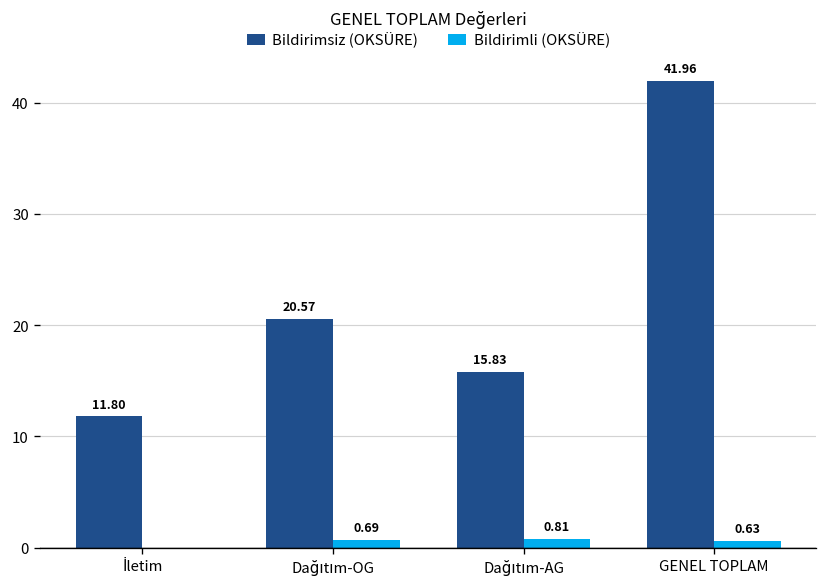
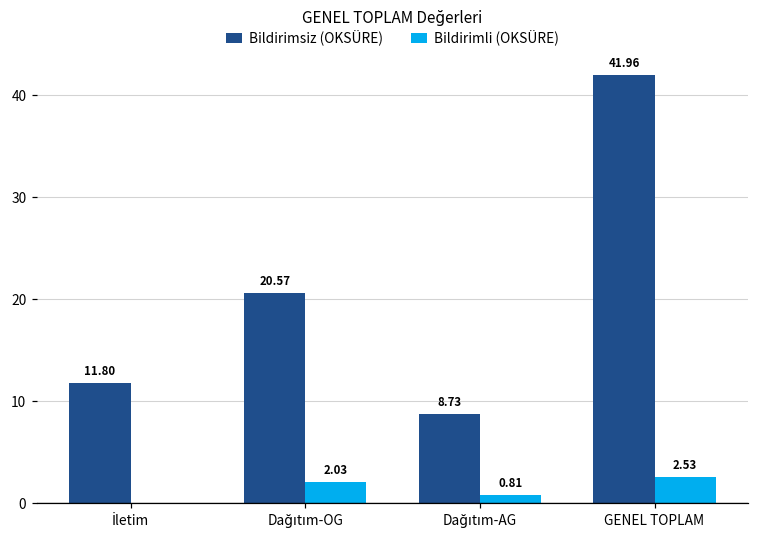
  {
    "Bildirimsiz (OKSÜRE)": {
      "İletim": 11.80,
      "Dağıtım-OG": 20.57,
-     "Dağıtım-AG": 15.83,
+     "Dağıtım-AG": 8.73,
      "GENEL TOPLAM": 41.96
    },
    "Bildirimli (OKSÜRE)": {
-     "Dağıtım-OG": 0.69,
+     "Dağıtım-OG": 2.03,
      "Dağıtım-AG": 0.81,
-     "GENEL TOPLAM": 0.63
+     "GENEL TOPLAM": 2.53
    }
  }
